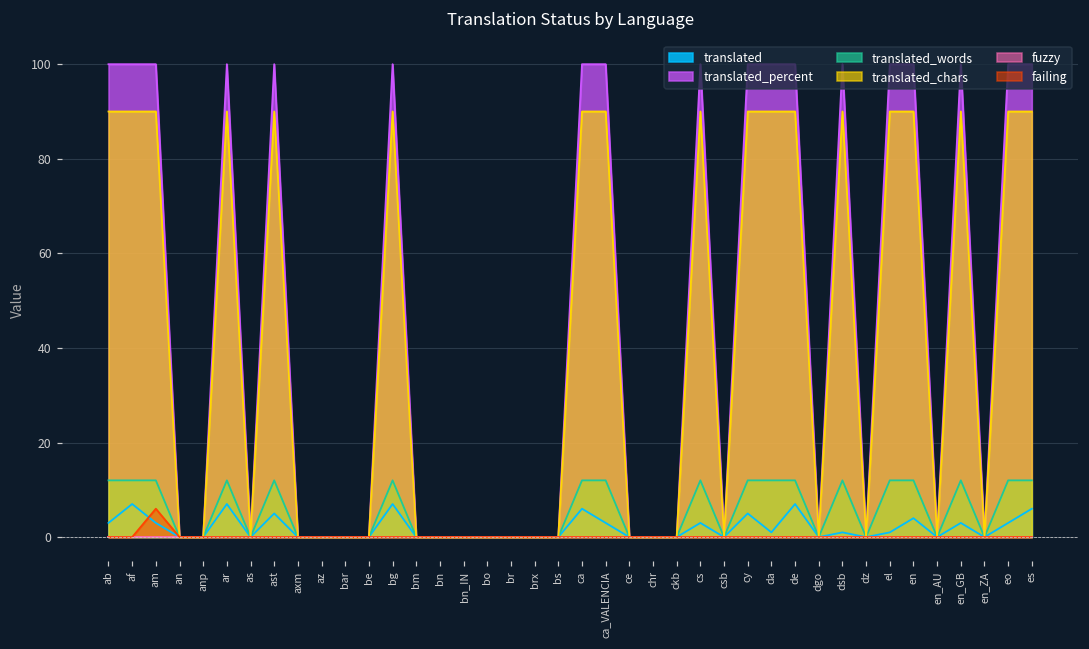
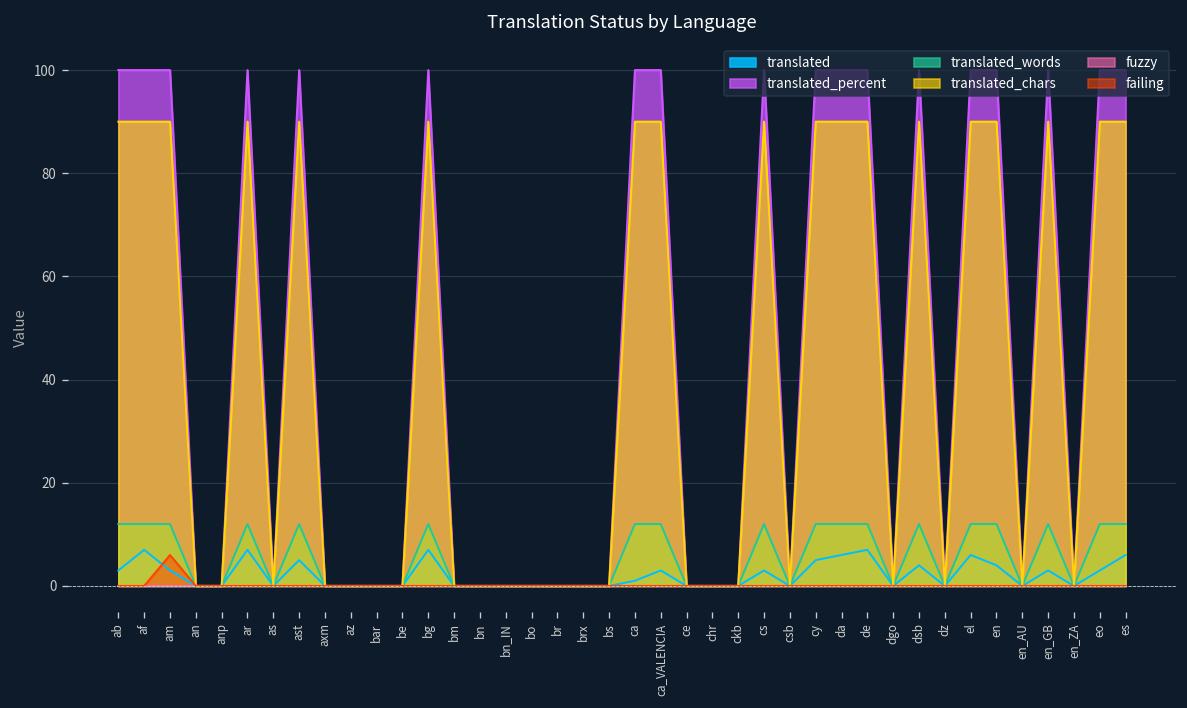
  {
    "translated": {
      "ab": 3,
      "af": 7,
      "am": 3,
      "ar": 7,
      "ast": 5,
      "bg": 7,
-     "ca": 6,
+     "ca": 1,
      "ca_VALENCIA": 3,
      "cs": 3,
      "cy": 5,
-     "da": 1,
+     "da": 6,
      "de": 7,
-     "dsb": 1,
-     "el": 1,
+     "dsb": 4,
+     "el": 6,
      "en": 4,
      "en_GB": 3,
      "eo": 3,
      "es": 6
    },
    "translated_percent": {
      "ab": 100,
      "af": 100,
      "am": 100,
      "ar": 100,
      "ast": 100,
      "bg": 100,
      "ca": 100,
      "ca_VALENCIA": 100
    },
    "translated_words": {
      "ab": 12,
      "af": 12,
      "am": 12,
      "ar": 12,
      "ast": 12,
      "bg": 12,
      "ca": 12,
      "ca_VALENCIA": 12,
      "cs": 12,
      "cy": 12,
      "da": 12,
      "de": 12,
      "dsb": 12,
      "el": 12,
      "en": 12,
      "en_GB": 12,
      "eo": 12,
      "es": 12
    },
    "translated_chars": {
      "ab": 90,
      "af": 90,
      "am": 90,
      "ar": 90,
      "ast": 90,
      "bg": 90,
      "ca": 90,
      "ca_VALENCIA": 90,
      "cs": 90,
      "cy": 90,
      "da": 90,
      "de": 90,
      "dsb": 90,
      "el": 90,
      "en": 90,
      "en_GB": 90,
      "eo": 90,
      "es": 90
    },
    "fuzzy": {
      "am": 0
    },
    "failing": {
      "am": 6
    }
  }
